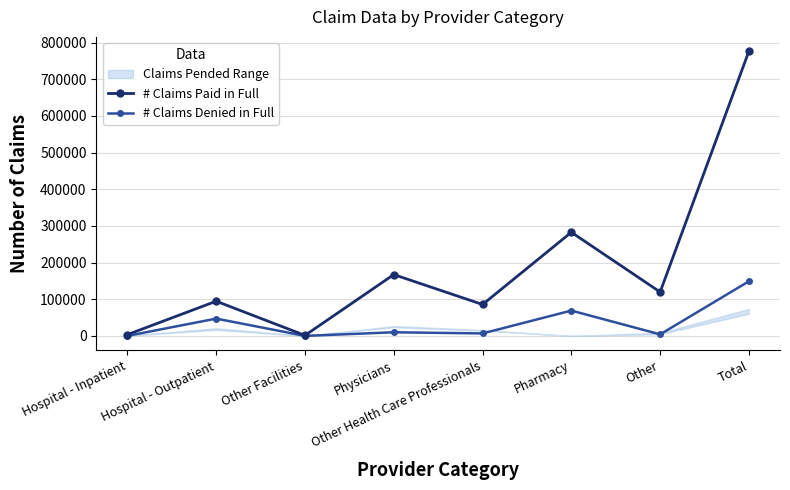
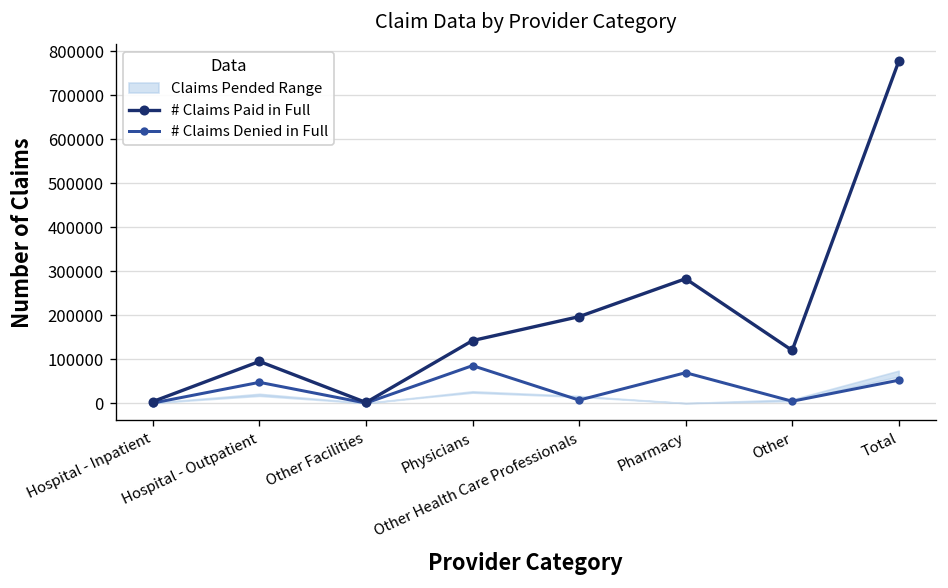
  {
    "# Claims Paid in Full": {
      "Hospital - Outpatient": 90000,
-     "Physicians": 170000,
-     "Other Health Care Professionals": 90000,
+     "Physicians": 140000,
+     "Other Health Care Professionals": 200000,
      "Pharmacy": 280000,
      "Other": 120000,
      "Total": 780000
    },
    "# Claims Denied in Full": {
      "Hospital - Outpatient": 50000,
-     "Physicians": 10000,
+     "Physicians": 90000,
      "Other Health Care Professionals": 10000,
      "Pharmacy": 70000,
-     "Total": 150000
+     "Total": 50000
    }
  }
